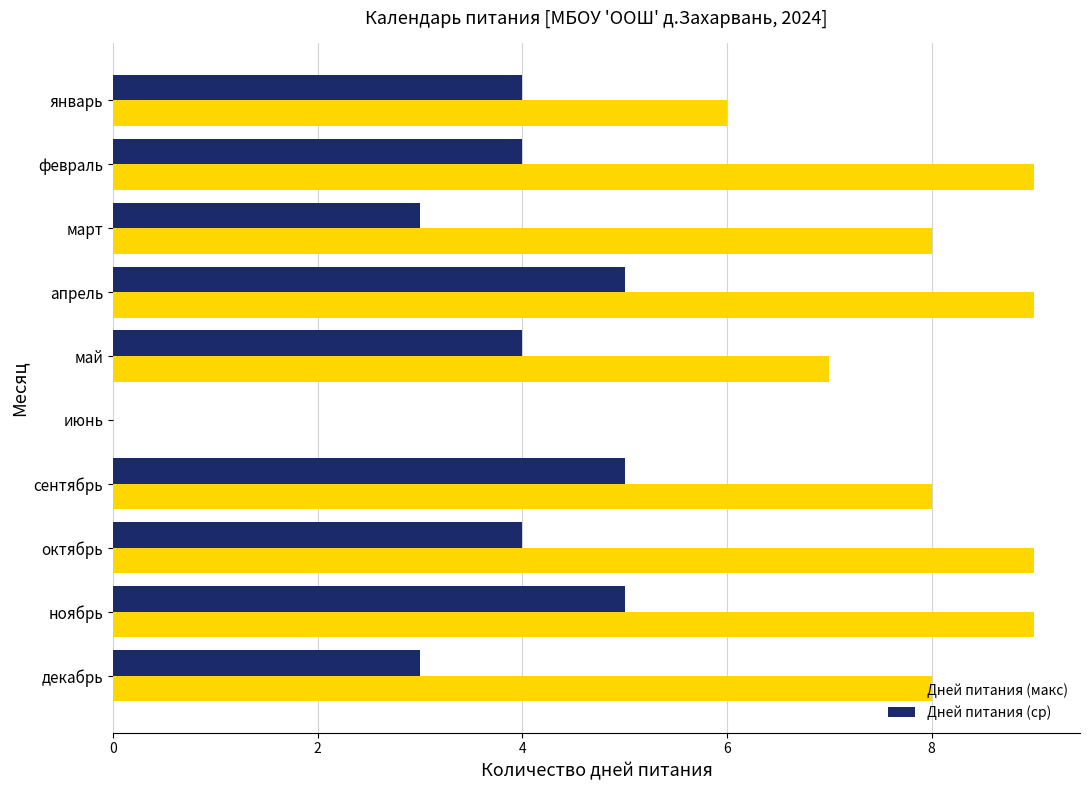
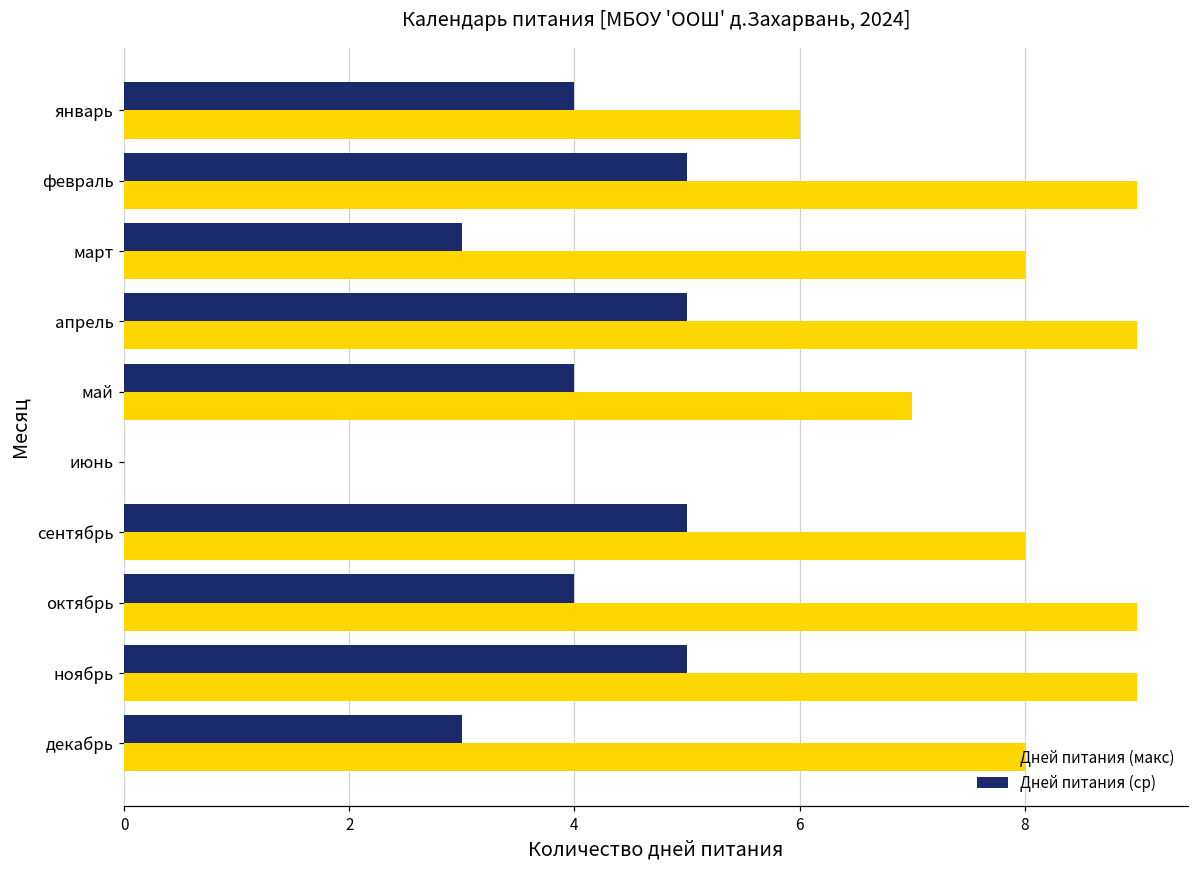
  {
    "Дней питания (макс)": {
      "январь": 6,
      "февраль": 9,
      "март": 8,
      "апрель": 9,
      "май": 7,
      "июнь": 0,
      "сентябрь": 8,
      "октябрь": 9,
      "ноябрь": 9,
      "декабрь": 8
    },
    "Дней питания (ср)": {
      "январь": 4,
-     "февраль": 4,
+     "февраль": 5,
      "март": 3,
      "апрель": 5,
      "май": 4,
      "июнь": 0,
      "сентябрь": 5,
      "октябрь": 4,
      "ноябрь": 5,
      "декабрь": 3
    }
  }
